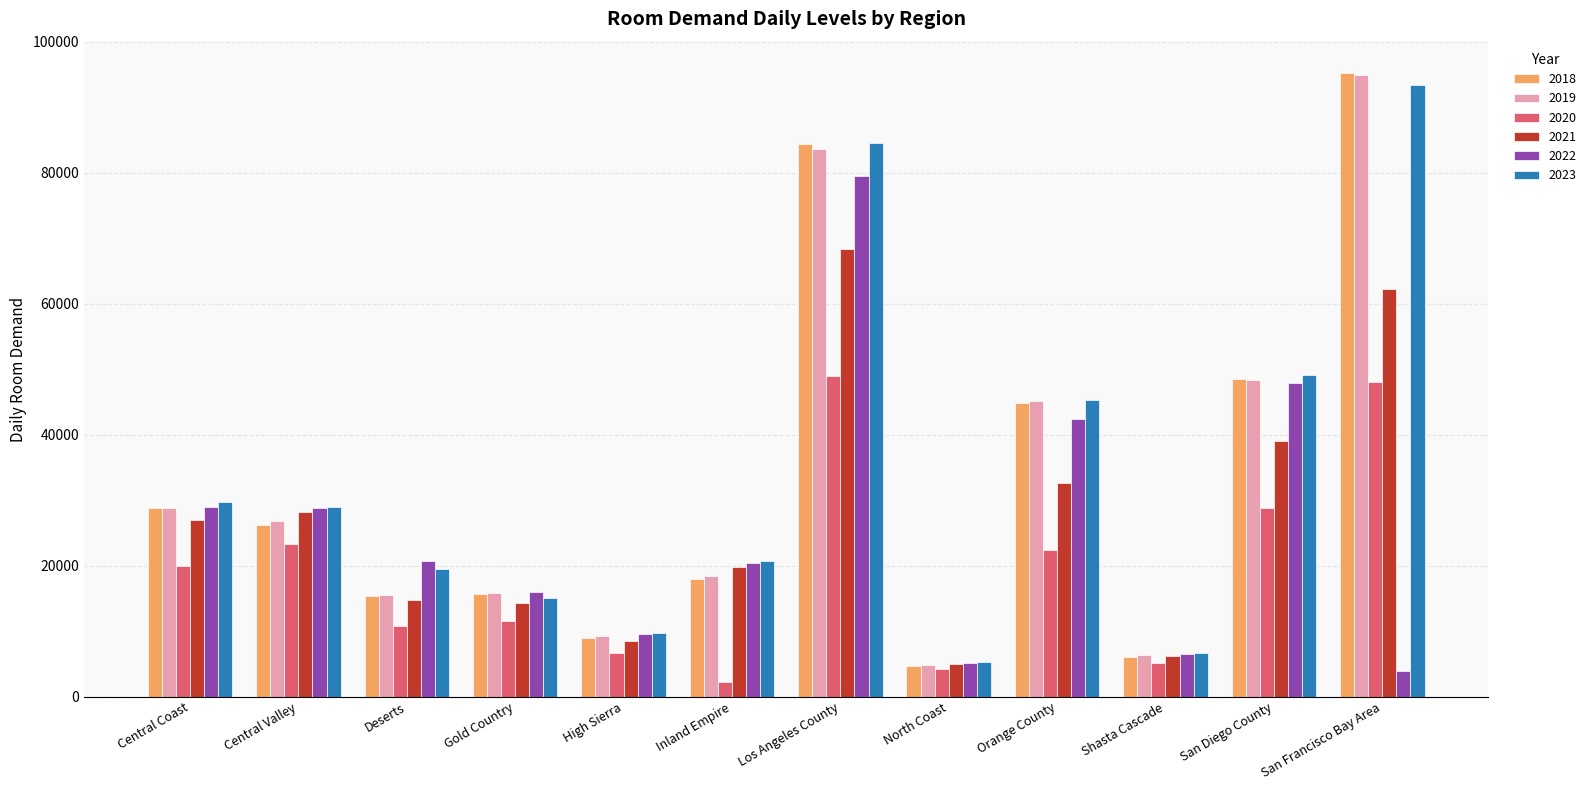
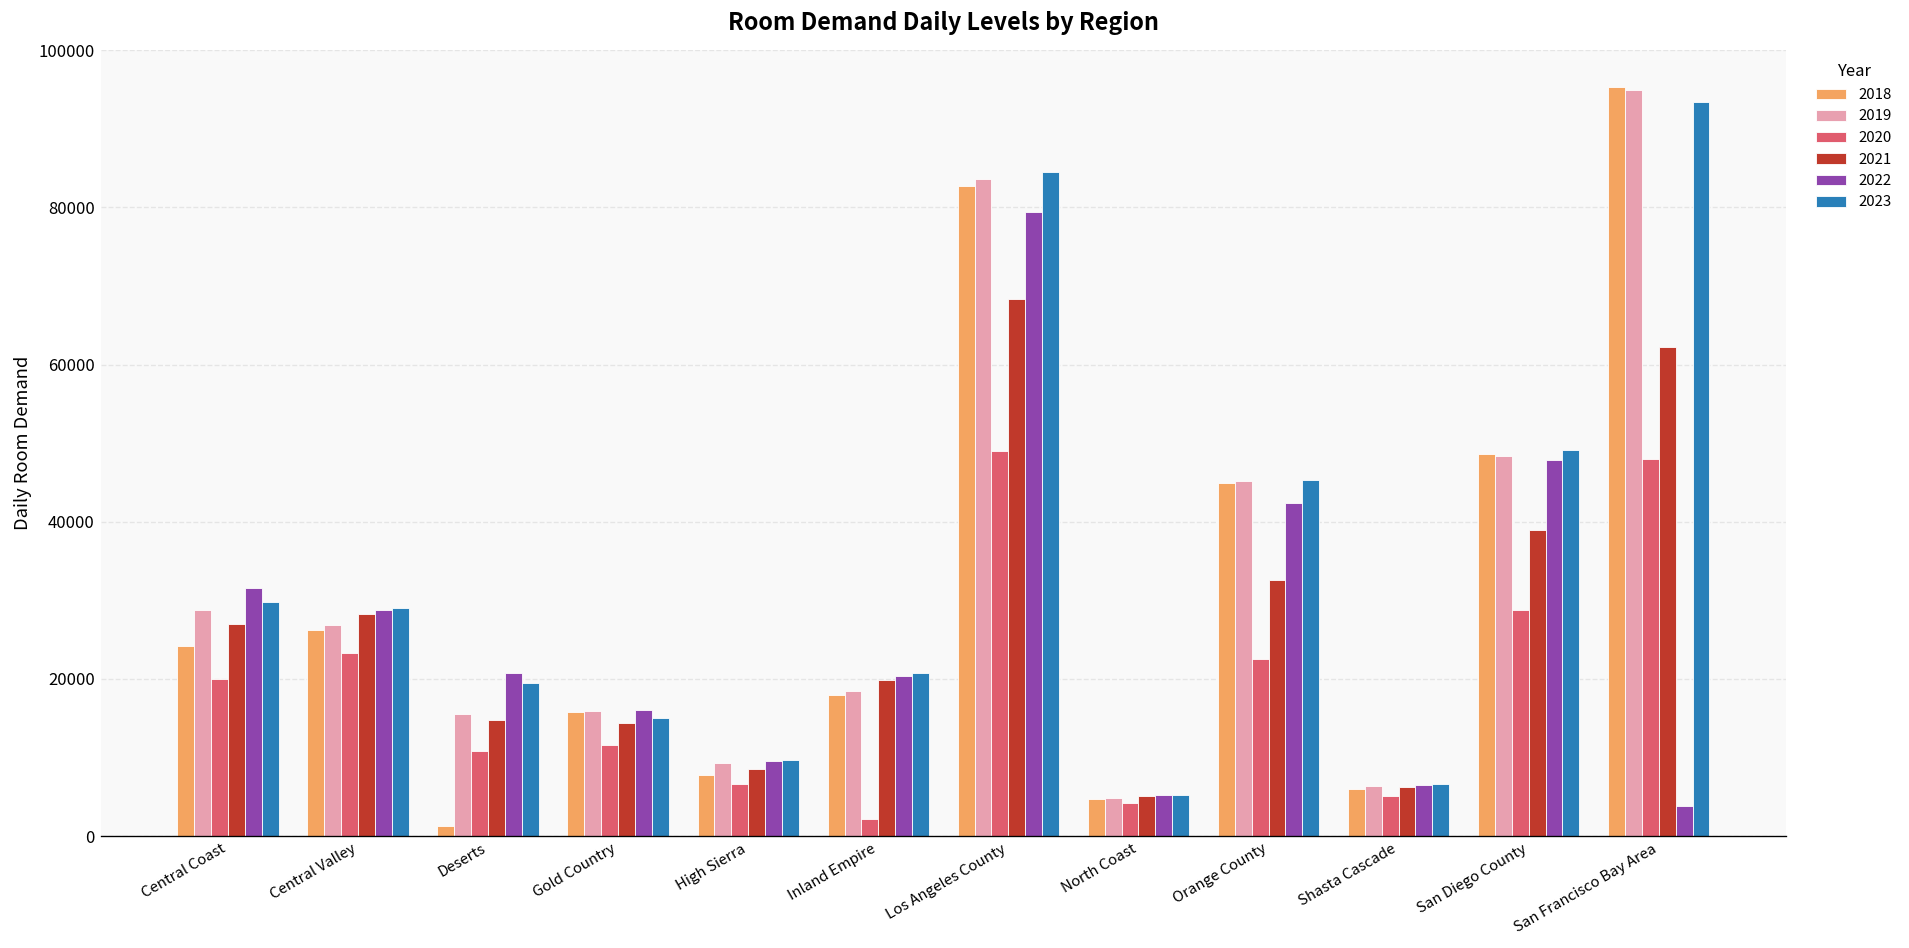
  {
    "2018": {
-     "Central Coast": 29000,
+     "Central Coast": 24000,
      "Central Valley": 26000,
-     "Deserts": 15000,
+     "Deserts": 1000,
      "Gold Country": 16000,
-     "High Sierra": 9000,
+     "High Sierra": 8000,
      "Inland Empire": 18000,
-     "Los Angeles County": 84000,
+     "Los Angeles County": 83000,
      "North Coast": 5000,
      "Orange County": 45000,
      "Shasta Cascade": 6000,
      "San Diego County": 49000,
      "San Francisco Bay Area": 95000
    },
    "2019": {
      "Central Coast": 29000,
      "Central Valley": 27000,
      "Deserts": 16000,
      "Gold Country": 16000,
      "High Sierra": 9000,
      "Inland Empire": 18000,
      "Los Angeles County": 84000,
      "North Coast": 5000,
      "Orange County": 45000,
      "Shasta Cascade": 6000,
      "San Diego County": 48000,
      "San Francisco Bay Area": 95000
    },
    "2020": {
      "Central Coast": 20000,
      "Central Valley": 23000,
      "Deserts": 11000,
      "Gold Country": 12000,
      "High Sierra": 7000,
      "Inland Empire": 2000,
      "Los Angeles County": 49000,
      "North Coast": 4000,
      "Orange County": 22000,
      "Shasta Cascade": 5000,
      "San Diego County": 29000,
      "San Francisco Bay Area": 48000
    },
    "2021": {
      "Central Coast": 27000,
      "Central Valley": 28000,
      "Deserts": 15000,
      "Gold Country": 14000,
      "High Sierra": 8000,
      "Inland Empire": 20000,
      "Los Angeles County": 68000,
      "North Coast": 5000,
      "Orange County": 33000,
      "Shasta Cascade": 6000,
      "San Diego County": 39000,
      "San Francisco Bay Area": 62000
    },
    "2022": {
-     "Central Coast": 29000,
+     "Central Coast": 32000,
      "Central Valley": 29000,
      "Deserts": 21000,
      "Gold Country": 16000,
      "High Sierra": 10000,
      "Inland Empire": 20000,
      "Los Angeles County": 79000,
      "North Coast": 5000,
      "Orange County": 42000,
      "Shasta Cascade": 7000,
      "San Diego County": 48000,
      "San Francisco Bay Area": 4000
    },
    "2023": {
      "Central Coast": 30000,
      "Central Valley": 29000,
      "Deserts": 19000,
      "Gold Country": 15000,
      "High Sierra": 10000,
      "Inland Empire": 21000,
      "Los Angeles County": 84000,
      "North Coast": 5000,
      "Orange County": 45000,
      "Shasta Cascade": 7000,
      "San Diego County": 49000,
      "San Francisco Bay Area": 93000
    }
  }
